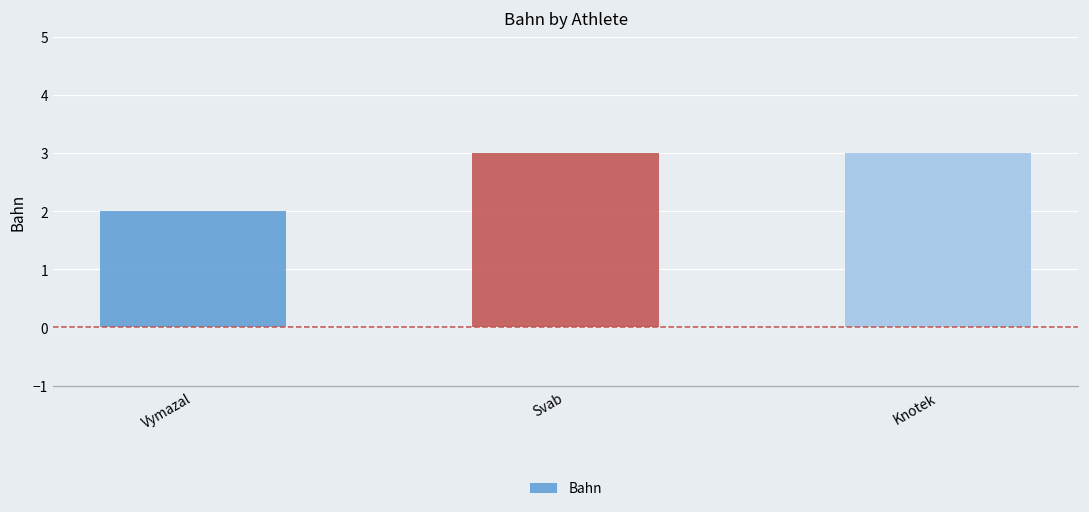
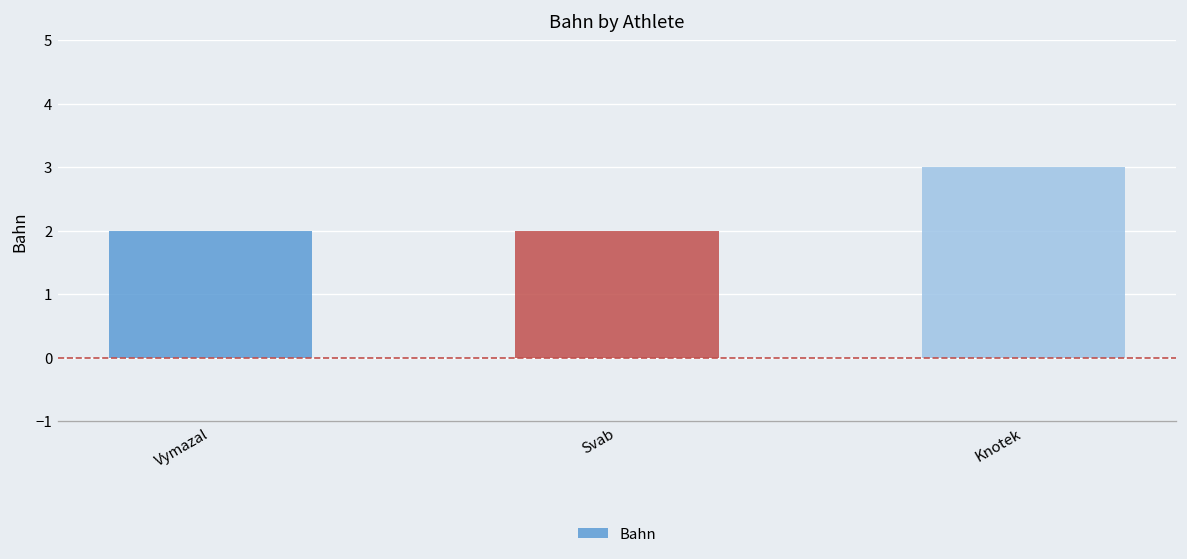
  {
    "Vymazal": 2,
-   "Svab": 3,
+   "Svab": 2,
    "Knotek": 3
  }
